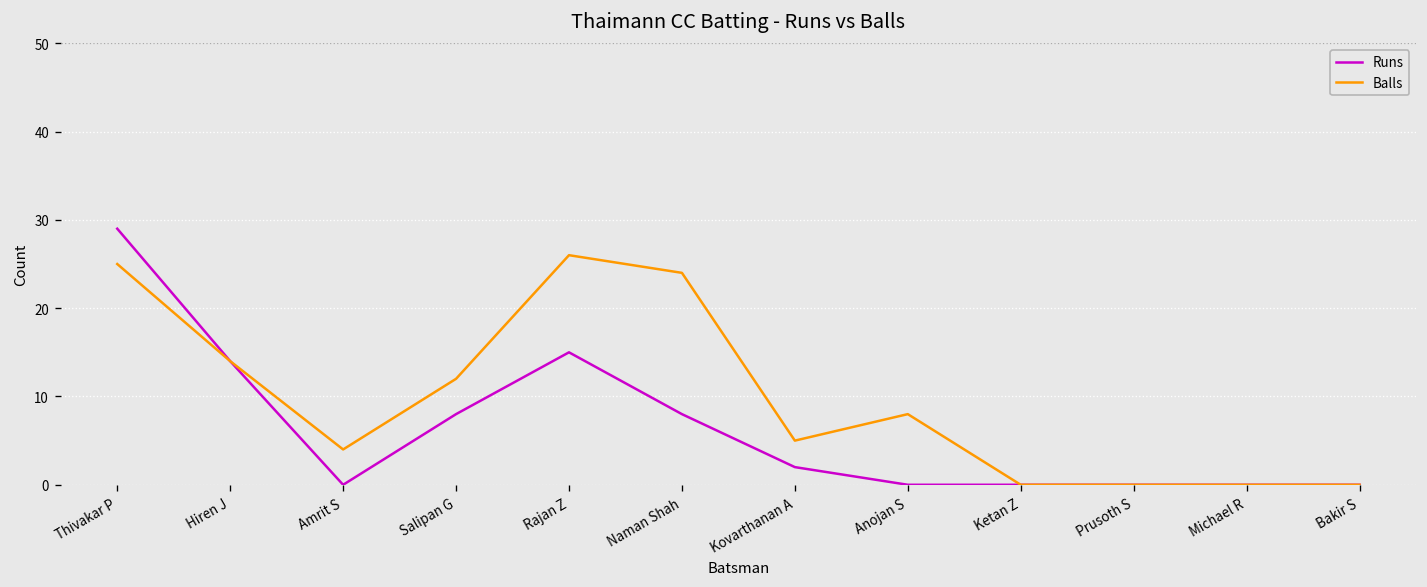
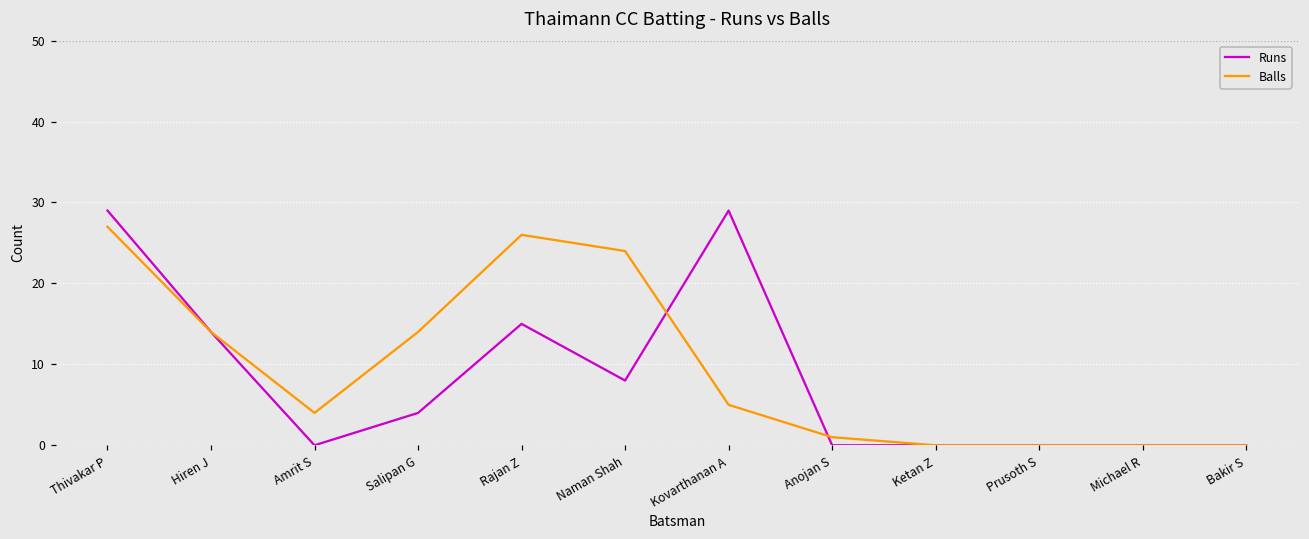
  {
    "Runs": {
      "Thivakar P": 29,
      "Amrit S": 0,
-     "Salipan G": 8,
+     "Salipan G": 4,
      "Rajan Z": 15,
      "Naman Shah": 8,
-     "Kovarthanan A": 2,
+     "Kovarthanan A": 29,
      "Anojan S": 0
    },
    "Balls": {
-     "Thivakar P": 25,
+     "Thivakar P": 27,
      "Amrit S": 4,
-     "Salipan G": 12,
+     "Salipan G": 14,
      "Rajan Z": 26,
      "Naman Shah": 24,
      "Kovarthanan A": 5,
-     "Anojan S": 8
+     "Anojan S": 1
    }
  }
